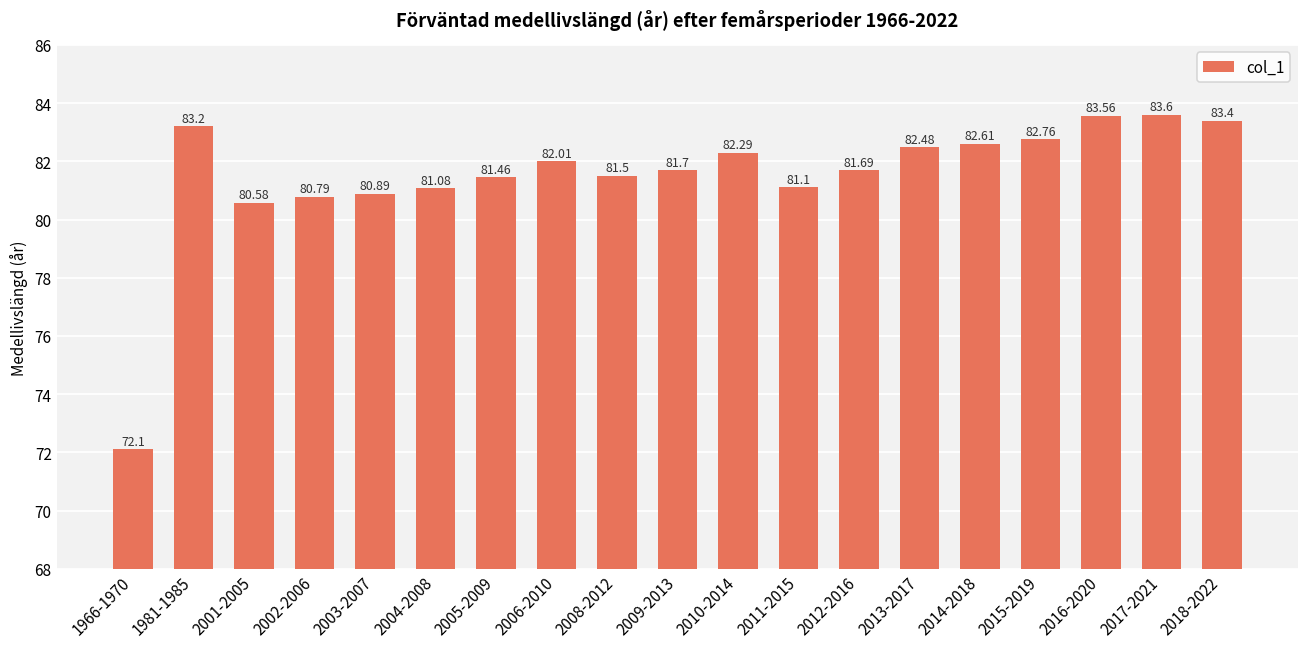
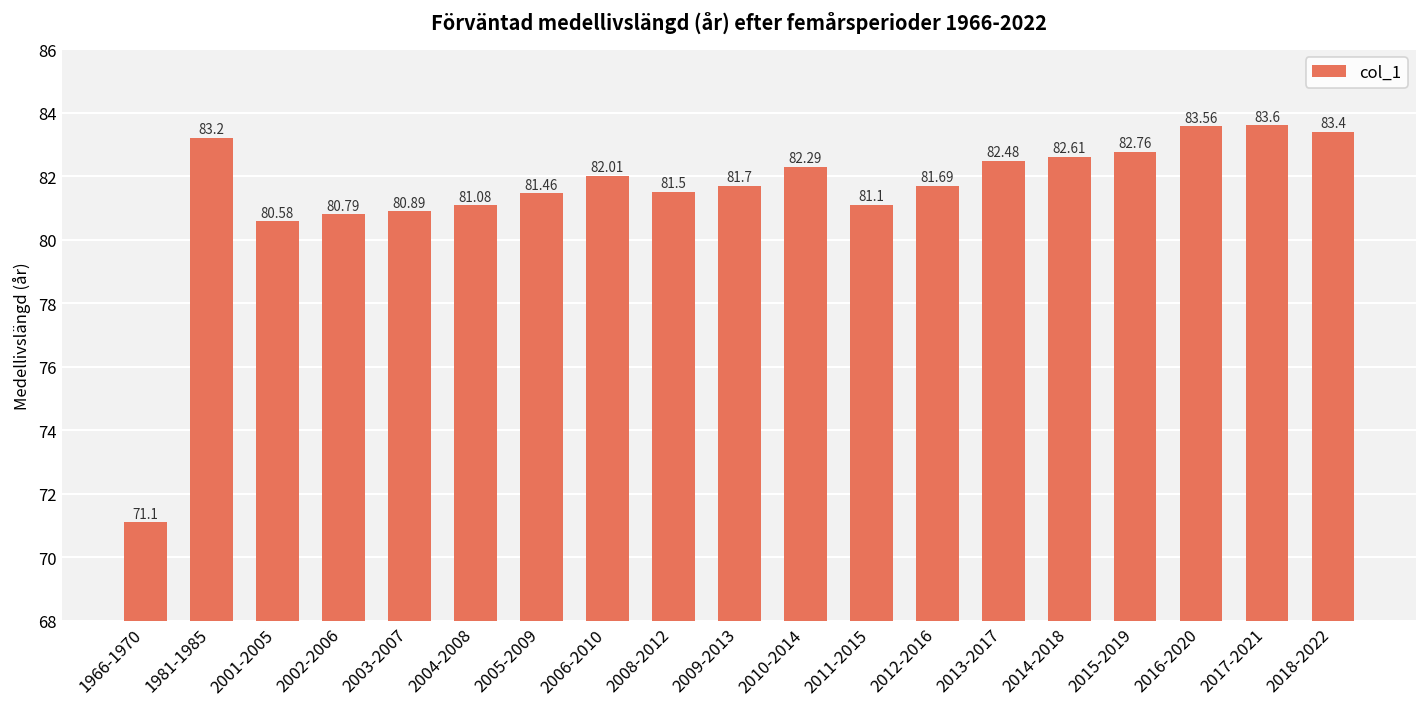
  {
-   "1966-1970": 72.1,
+   "1966-1970": 71.1,
    "1981-1985": 83.2,
    "2001-2005": 80.58,
    "2002-2006": 80.79,
    "2003-2007": 80.89,
    "2004-2008": 81.08,
    "2005-2009": 81.46,
    "2006-2010": 82.01,
    "2008-2012": 81.5,
    "2009-2013": 81.7,
    "2010-2014": 82.29,
    "2011-2015": 81.1,
    "2012-2016": 81.69,
    "2013-2017": 82.48,
    "2014-2018": 82.61,
    "2015-2019": 82.76,
    "2016-2020": 83.56,
    "2017-2021": 83.6,
    "2018-2022": 83.4
  }
